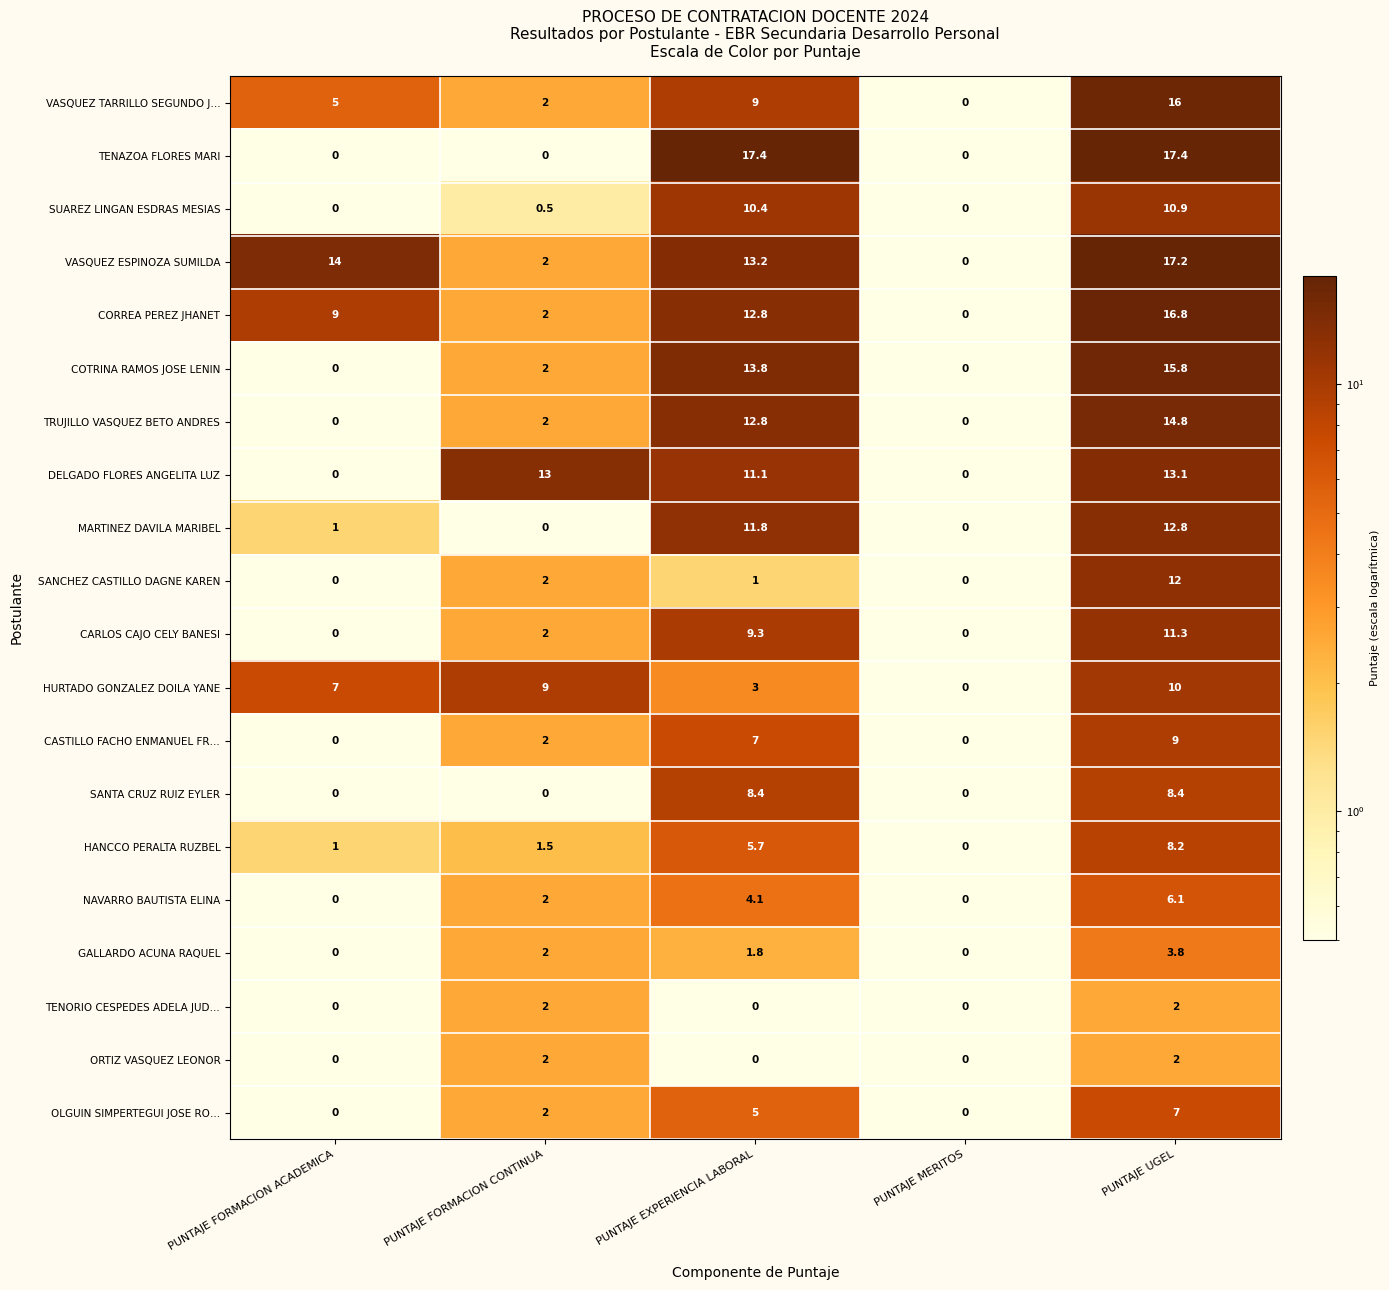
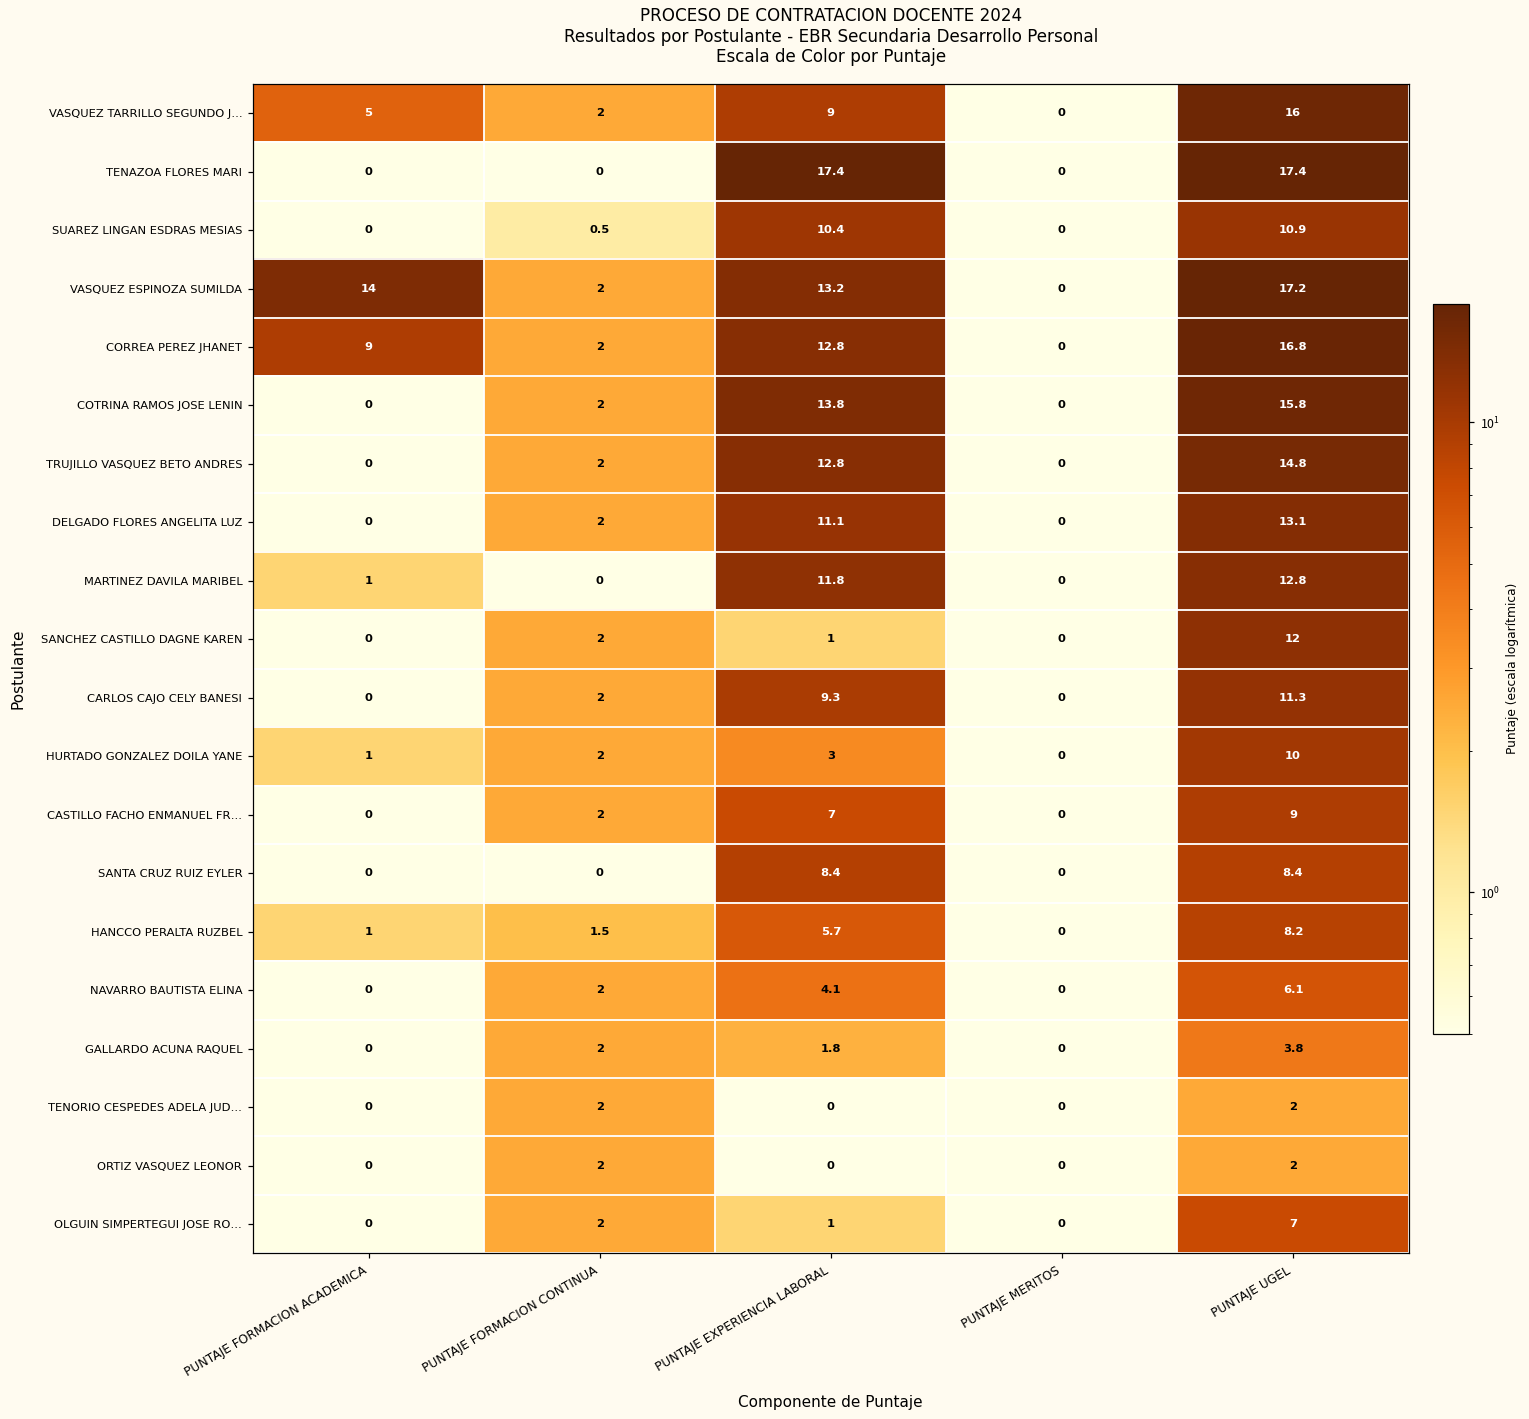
  {
    "VASQUEZ TARRILLO SEGUNDO J…": {
      "PUNTAJE FORMACION ACADEMICA": 5,
      "PUNTAJE FORMACION CONTINUA": 2,
      "PUNTAJE EXPERIENCIA LABORAL": 9,
      "PUNTAJE MERITOS": 0,
      "PUNTAJE UGEL": 16
    },
    "TENAZOA FLORES MARI": {
      "PUNTAJE FORMACION ACADEMICA": 0,
      "PUNTAJE FORMACION CONTINUA": 0,
      "PUNTAJE EXPERIENCIA LABORAL": 17.4,
      "PUNTAJE MERITOS": 0,
      "PUNTAJE UGEL": 17.4
    },
    "SUAREZ LINGAN ESDRAS MESIAS": {
      "PUNTAJE FORMACION ACADEMICA": 0,
      "PUNTAJE FORMACION CONTINUA": 0.5,
      "PUNTAJE EXPERIENCIA LABORAL": 10.4,
      "PUNTAJE MERITOS": 0,
      "PUNTAJE UGEL": 10.9
    },
    "VASQUEZ ESPINOZA SUMILDA": {
      "PUNTAJE FORMACION ACADEMICA": 14,
      "PUNTAJE FORMACION CONTINUA": 2,
      "PUNTAJE EXPERIENCIA LABORAL": 13.2,
      "PUNTAJE MERITOS": 0,
      "PUNTAJE UGEL": 17.2
    },
    "CORREA PEREZ JHANET": {
      "PUNTAJE FORMACION ACADEMICA": 9,
      "PUNTAJE FORMACION CONTINUA": 2,
      "PUNTAJE EXPERIENCIA LABORAL": 12.8,
      "PUNTAJE MERITOS": 0,
      "PUNTAJE UGEL": 16.8
    },
    "COTRINA RAMOS JOSE LENIN": {
      "PUNTAJE FORMACION ACADEMICA": 0,
      "PUNTAJE FORMACION CONTINUA": 2,
      "PUNTAJE EXPERIENCIA LABORAL": 13.8,
      "PUNTAJE MERITOS": 0,
      "PUNTAJE UGEL": 15.8
    },
    "TRUJILLO VASQUEZ BETO ANDRES": {
      "PUNTAJE FORMACION ACADEMICA": 0,
      "PUNTAJE FORMACION CONTINUA": 2,
      "PUNTAJE EXPERIENCIA LABORAL": 12.8,
      "PUNTAJE MERITOS": 0,
      "PUNTAJE UGEL": 14.8
    },
    "DELGADO FLORES ANGELITA LUZ": {
      "PUNTAJE FORMACION ACADEMICA": 0,
-     "PUNTAJE FORMACION CONTINUA": 13,
+     "PUNTAJE FORMACION CONTINUA": 2,
      "PUNTAJE EXPERIENCIA LABORAL": 11.1,
      "PUNTAJE MERITOS": 0,
      "PUNTAJE UGEL": 13.1
    },
    "MARTINEZ DAVILA MARIBEL": {
      "PUNTAJE FORMACION ACADEMICA": 1,
      "PUNTAJE FORMACION CONTINUA": 0,
      "PUNTAJE EXPERIENCIA LABORAL": 11.8,
      "PUNTAJE MERITOS": 0,
      "PUNTAJE UGEL": 12.8
    },
    "SANCHEZ CASTILLO DAGNE KAREN": {
      "PUNTAJE FORMACION ACADEMICA": 0,
      "PUNTAJE FORMACION CONTINUA": 2,
      "PUNTAJE EXPERIENCIA LABORAL": 1,
      "PUNTAJE MERITOS": 0,
      "PUNTAJE UGEL": 12
    },
    "CARLOS CAJO CELY BANESI": {
      "PUNTAJE FORMACION ACADEMICA": 0,
      "PUNTAJE FORMACION CONTINUA": 2,
      "PUNTAJE EXPERIENCIA LABORAL": 9.3,
      "PUNTAJE MERITOS": 0,
      "PUNTAJE UGEL": 11.3
    },
    "HURTADO GONZALEZ DOILA YANE": {
-     "PUNTAJE FORMACION ACADEMICA": 7,
-     "PUNTAJE FORMACION CONTINUA": 9,
+     "PUNTAJE FORMACION ACADEMICA": 1,
+     "PUNTAJE FORMACION CONTINUA": 2,
      "PUNTAJE EXPERIENCIA LABORAL": 3,
      "PUNTAJE MERITOS": 0,
      "PUNTAJE UGEL": 10
    },
    "CASTILLO FACHO ENMANUEL FR…": {
      "PUNTAJE FORMACION ACADEMICA": 0,
      "PUNTAJE FORMACION CONTINUA": 2,
      "PUNTAJE EXPERIENCIA LABORAL": 7,
      "PUNTAJE MERITOS": 0,
      "PUNTAJE UGEL": 9
    },
    "SANTA CRUZ RUIZ EYLER": {
      "PUNTAJE FORMACION ACADEMICA": 0,
      "PUNTAJE FORMACION CONTINUA": 0,
      "PUNTAJE EXPERIENCIA LABORAL": 8.4,
      "PUNTAJE MERITOS": 0,
      "PUNTAJE UGEL": 8.4
    },
    "HANCCO PERALTA RUZBEL": {
      "PUNTAJE FORMACION ACADEMICA": 1,
      "PUNTAJE FORMACION CONTINUA": 1.5,
      "PUNTAJE EXPERIENCIA LABORAL": 5.7,
      "PUNTAJE MERITOS": 0,
      "PUNTAJE UGEL": 8.2
    },
    "NAVARRO BAUTISTA ELINA": {
      "PUNTAJE FORMACION ACADEMICA": 0,
      "PUNTAJE FORMACION CONTINUA": 2,
      "PUNTAJE EXPERIENCIA LABORAL": 4.1,
      "PUNTAJE MERITOS": 0,
      "PUNTAJE UGEL": 6.1
    },
    "GALLARDO ACUNA RAQUEL": {
      "PUNTAJE FORMACION ACADEMICA": 0,
      "PUNTAJE FORMACION CONTINUA": 2,
      "PUNTAJE EXPERIENCIA LABORAL": 1.8,
      "PUNTAJE MERITOS": 0,
      "PUNTAJE UGEL": 3.8
    },
    "TENORIO CESPEDES ADELA JUD…": {
      "PUNTAJE FORMACION ACADEMICA": 0,
      "PUNTAJE FORMACION CONTINUA": 2,
      "PUNTAJE EXPERIENCIA LABORAL": 0,
      "PUNTAJE MERITOS": 0,
      "PUNTAJE UGEL": 2
    },
    "ORTIZ VASQUEZ LEONOR": {
      "PUNTAJE FORMACION ACADEMICA": 0,
      "PUNTAJE FORMACION CONTINUA": 2,
      "PUNTAJE EXPERIENCIA LABORAL": 0,
      "PUNTAJE MERITOS": 0,
      "PUNTAJE UGEL": 2
    },
    "OLGUIN SIMPERTEGUI JOSE RO…": {
      "PUNTAJE FORMACION ACADEMICA": 0,
      "PUNTAJE FORMACION CONTINUA": 2,
-     "PUNTAJE EXPERIENCIA LABORAL": 5,
+     "PUNTAJE EXPERIENCIA LABORAL": 1,
      "PUNTAJE MERITOS": 0,
      "PUNTAJE UGEL": 7
    }
  }
